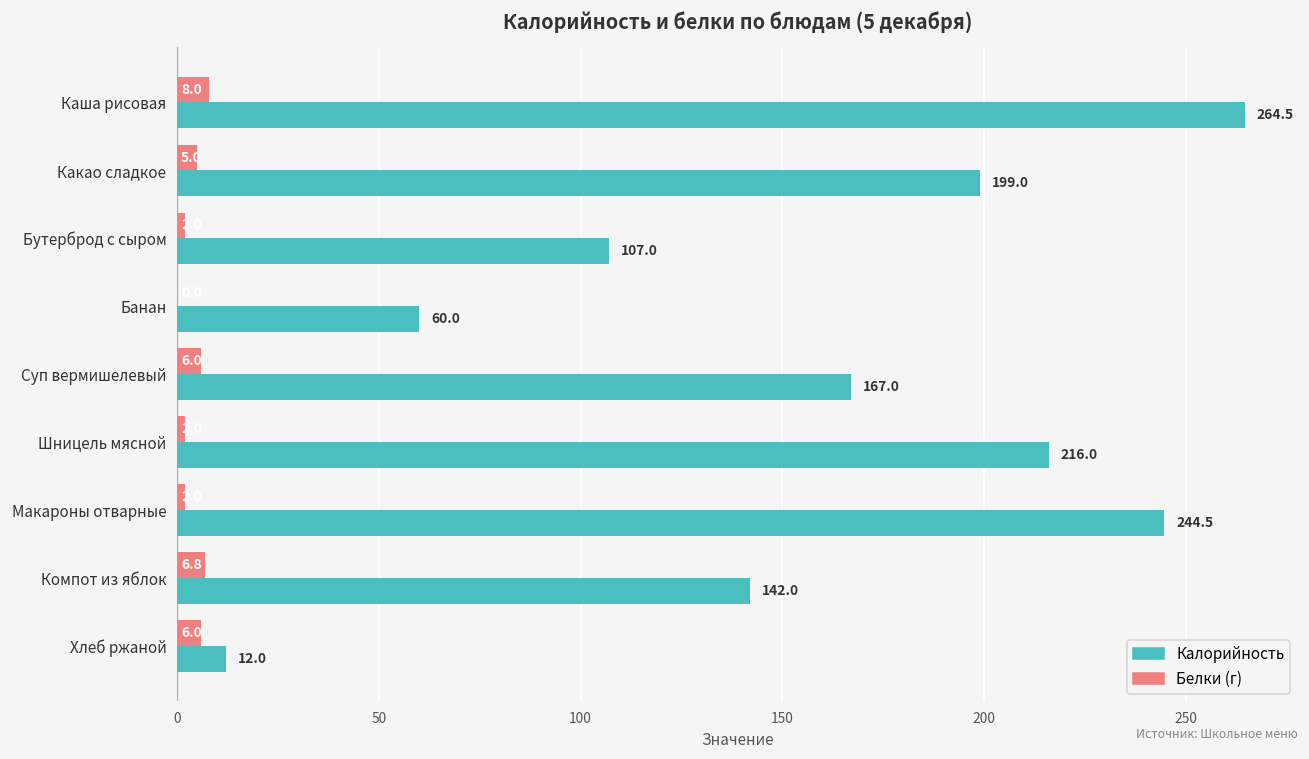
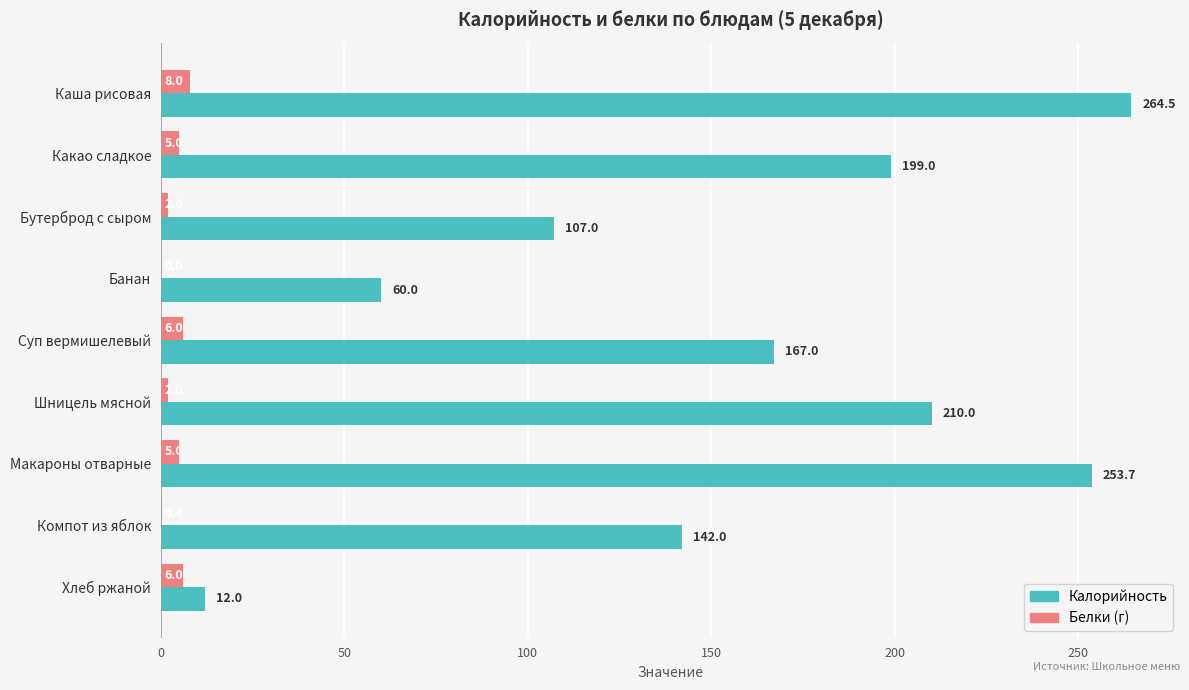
  {
    "Калорийность": {
      "Каша рисовая": 264.5,
      "Какао сладкое": 199.0,
      "Бутерброд с сыром": 107.0,
      "Банан": 60.0,
      "Суп вермишелевый": 167.0,
-     "Шницель мясной": 216.0,
-     "Макароны отварные": 244.5,
+     "Шницель мясной": 210.0,
+     "Макароны отварные": 253.7,
      "Компот из яблок": 142.0,
      "Хлеб ржаной": 12.0
    },
    "Белки (г)": {
      "Бутерброд с сыром": 2,
      "Банан": 0,
      "Шницель мясной": 2,
-     "Макароны отварные": 2,
-     "Компот из яблок": 7
+     "Макароны отварные": 5,
+     "Компот из яблок": 0
    }
  }
